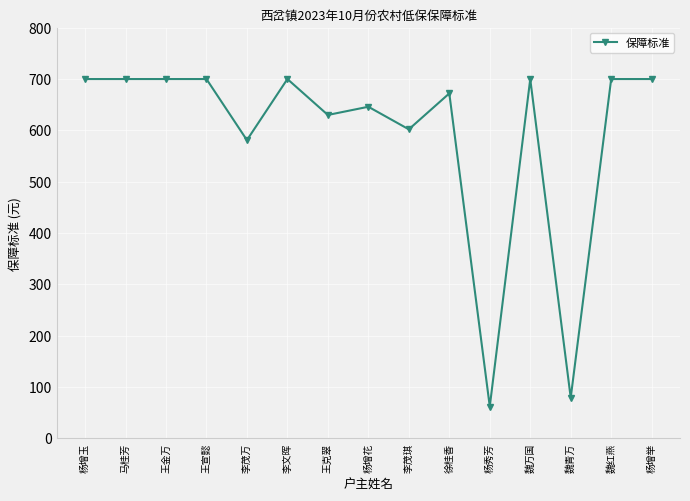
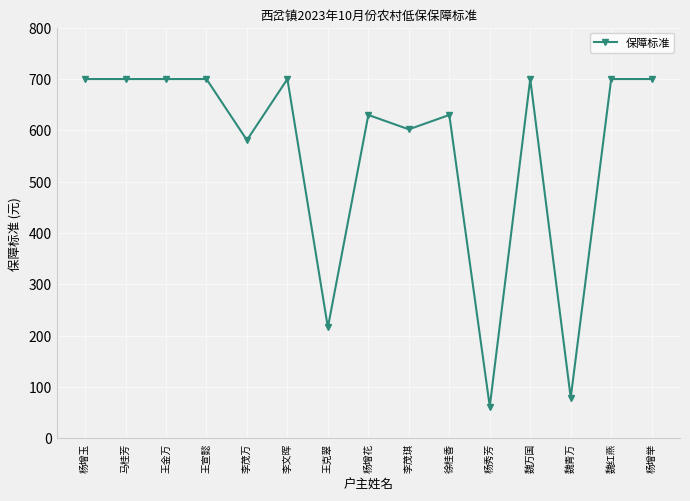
  {
    "杨增玉": 700,
    "马桂芳": 700,
    "王金万": 700,
    "王宣懿": 700,
    "李茂万": 580,
    "李文晖": 700,
-   "王克翠": 630,
-   "杨增花": 650,
+   "王克翠": 220,
+   "杨增花": 630,
    "李茂琪": 600,
-   "徐桂香": 670,
+   "徐桂香": 630,
    "杨秀芳": 60,
    "魏万国": 700,
    "魏青万": 80,
    "魏红燕": 700,
    "杨增举": 700
  }
